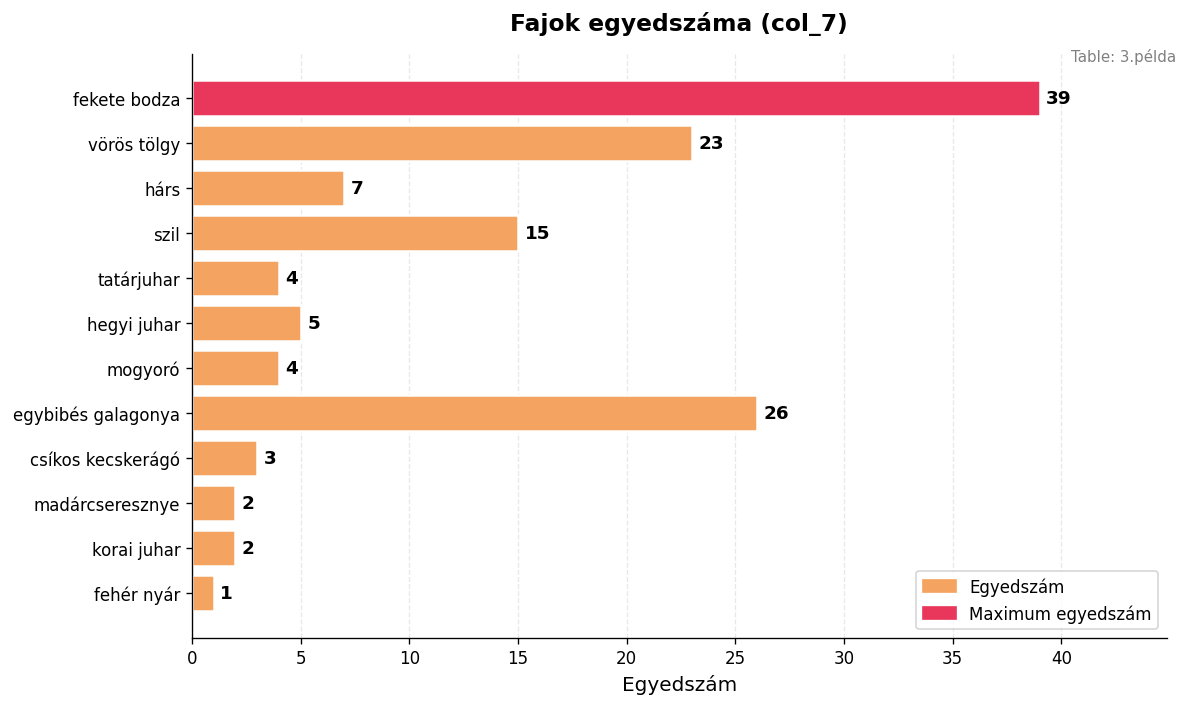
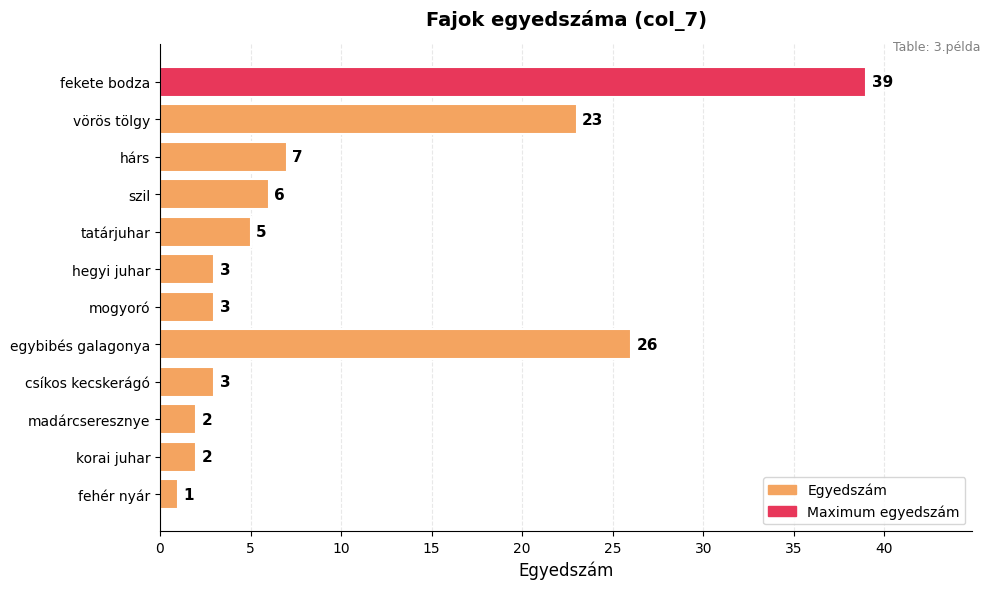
  {
    "fekete bodza": 39,
    "vörös tölgy": 23,
    "hárs": 7,
-   "szil": 15,
-   "tatárjuhar": 4,
-   "hegyi juhar": 5,
-   "mogyoró": 4,
+   "szil": 6,
+   "tatárjuhar": 5,
+   "hegyi juhar": 3,
+   "mogyoró": 3,
    "egybibés galagonya": 26,
    "csíkos kecskerágó": 3,
    "madárcseresznye": 2,
    "korai juhar": 2,
    "fehér nyár": 1
  }
